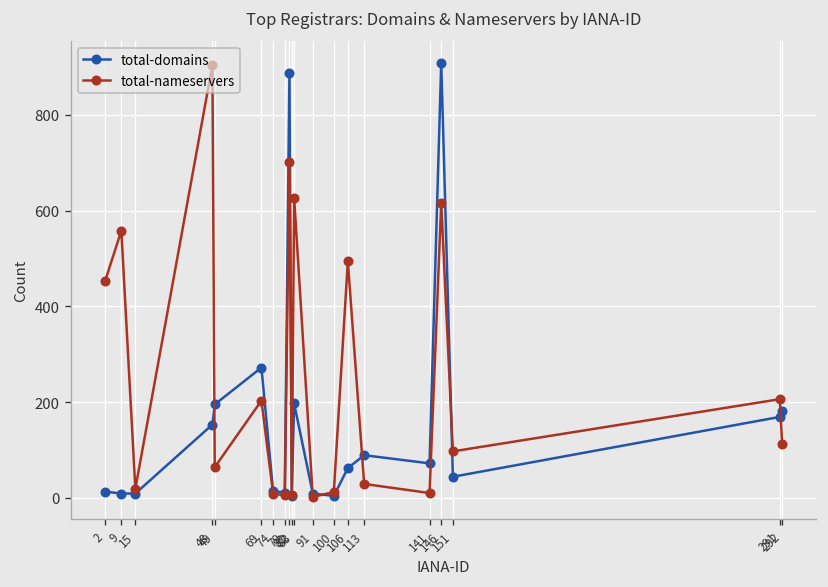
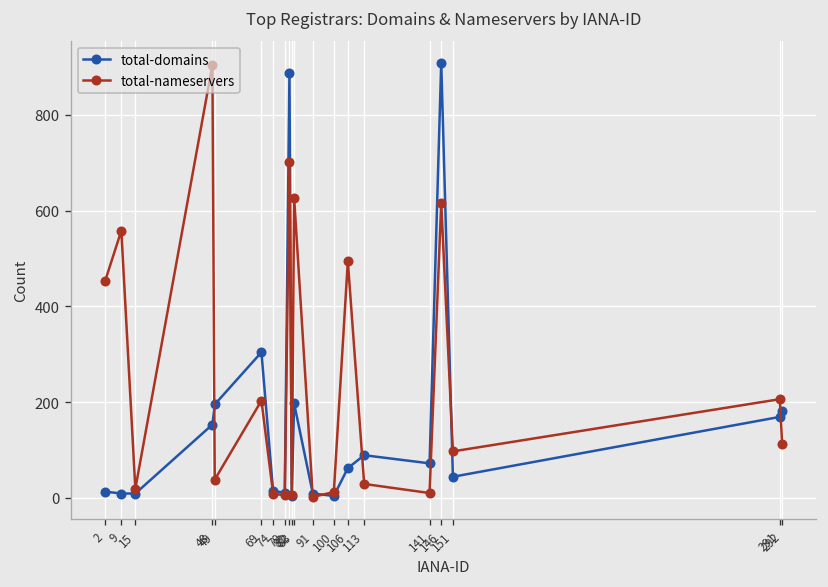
  {
    "total-domains": {
      "2": 10,
      "9": 10,
      "15": 10,
      "48": 150,
      "49": 200,
-     "69": 270,
+     "69": 300,
      "81": 890,
      "83": 200,
      "91": 10,
      "100": 0,
      "106": 60,
      "113": 90,
      "141": 70,
      "146": 910,
      "151": 40,
      "291": 170,
      "292": 180
    },
    "total-nameservers": {
      "2": 450,
      "9": 560,
      "15": 20,
-     "49": 60,
+     "49": 40,
      "69": 200,
      "81": 700,
      "83": 630,
      "91": 0,
      "100": 10,
      "106": 490,
      "113": 30,
      "141": 10,
      "146": 620,
      "151": 100,
      "291": 210,
      "292": 110
    }
  }
